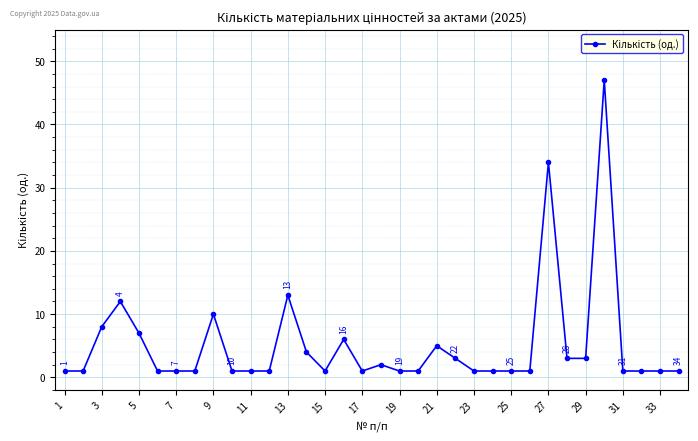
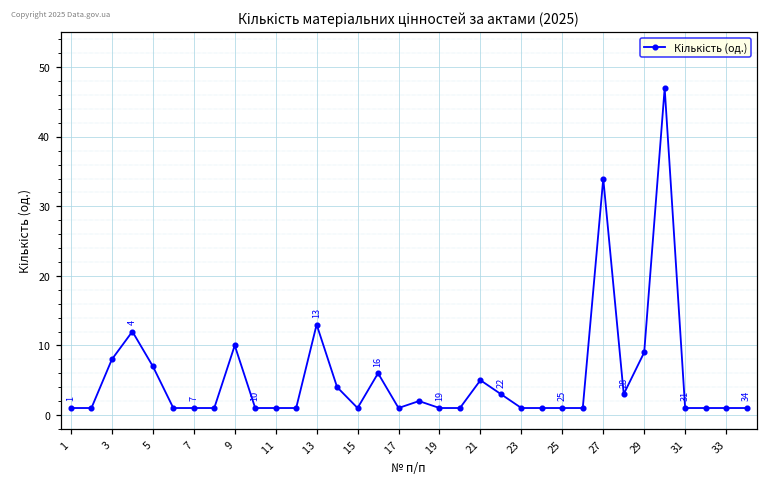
  {
    "3": 8,
    "5": 7,
    "9": 10,
    "11": 1,
    "15": 1,
    "17": 1,
    "21": 5,
    "23": 1,
    "27": 34,
-   "29": 3,
+   "29": 9,
    "33": 1
  }
